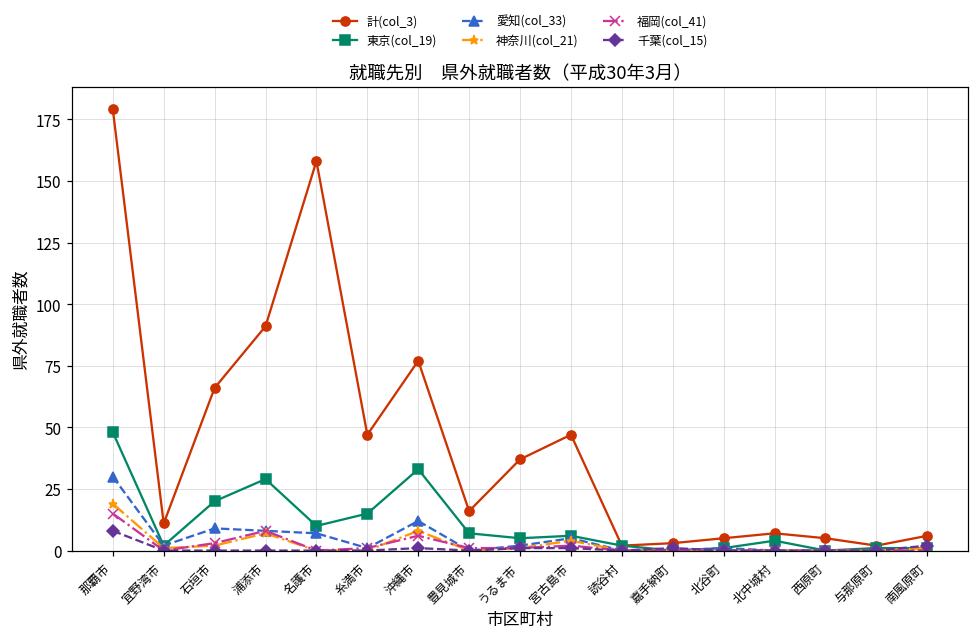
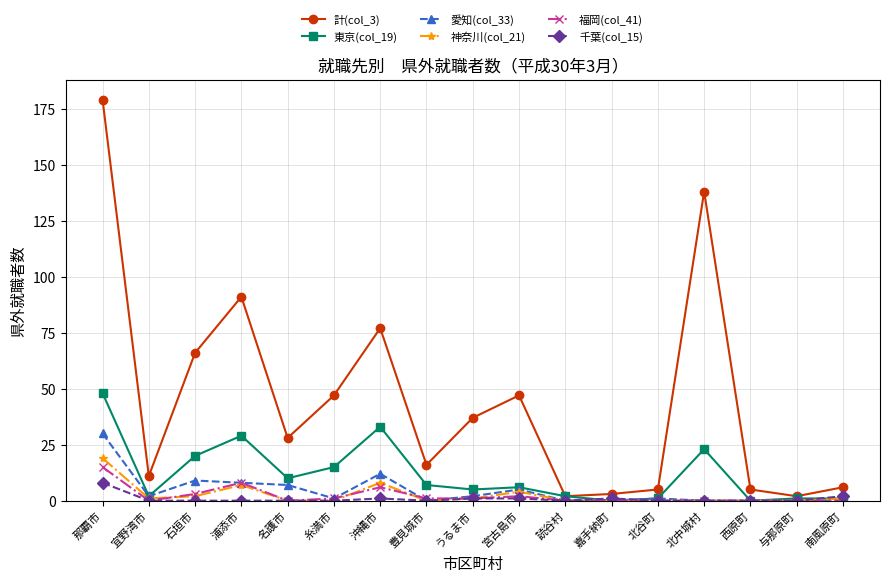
  {
    "計(col_3)": {
      "那覇市": 179,
      "宜野湾市": 11,
      "石垣市": 66,
      "浦添市": 91,
-     "名護市": 158,
+     "名護市": 28,
      "糸満市": 47,
      "沖縄市": 77,
      "豊見城市": 16,
      "うるま市": 37,
      "宮古島市": 47,
      "嘉手納町": 3,
      "北谷町": 5,
-     "北中城村": 7,
+     "北中城村": 138,
      "西原町": 5,
      "南風原町": 6
    },
    "東京(col_19)": {
      "那覇市": 48,
      "石垣市": 20,
      "浦添市": 29,
      "名護市": 10,
      "糸満市": 15,
      "沖縄市": 33,
      "豊見城市": 7,
      "うるま市": 5,
-     "北中城村": 4
+     "北中城村": 23
    },
    "愛知(col_33)": {
      "那覇市": 30,
      "石垣市": 9,
      "名護市": 7,
      "沖縄市": 12
    },
    "神奈川(col_21)": {
      "那覇市": 19,
      "沖縄市": 8
    },
    "福岡(col_41)": {
      "那覇市": 15,
      "沖縄市": 6
    },
    "千葉(col_15)": {
      "那覇市": 8,
      "石垣市": 0,
      "浦添市": 0,
      "沖縄市": 1
    }
  }
